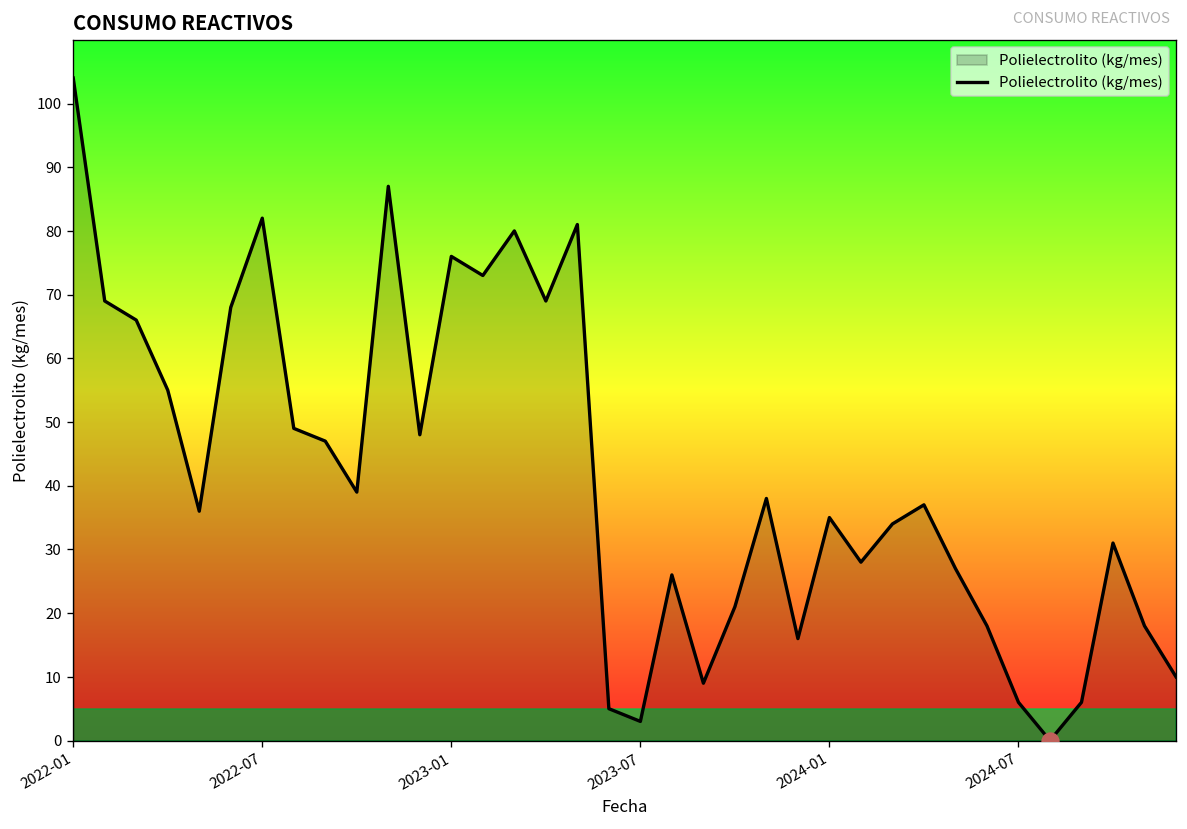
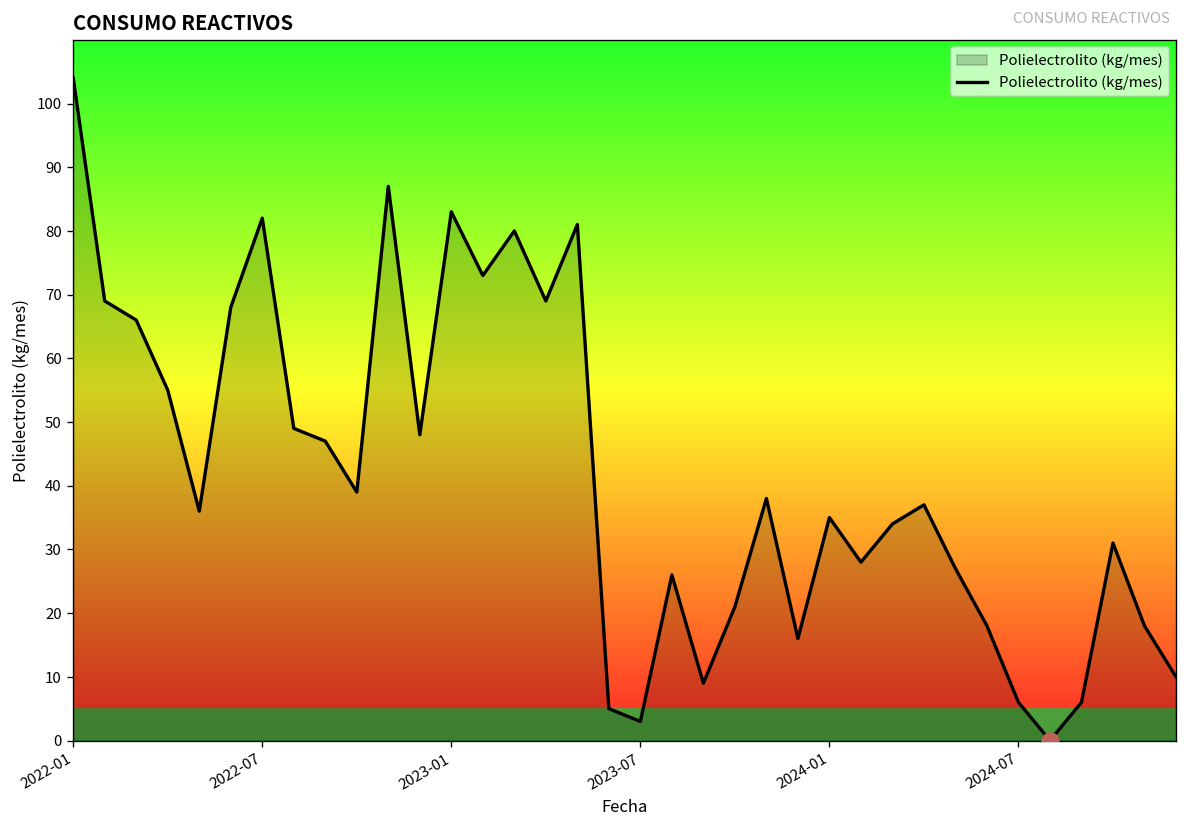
  {
    "Polielectrolito (kg/mes)": {
      "2022-01": 104,
      "2022-07": 82,
-     "2023-01": 76,
+     "2023-01": 83,
      "2024-01": 35,
      "2024-07": 6
    }
  }
